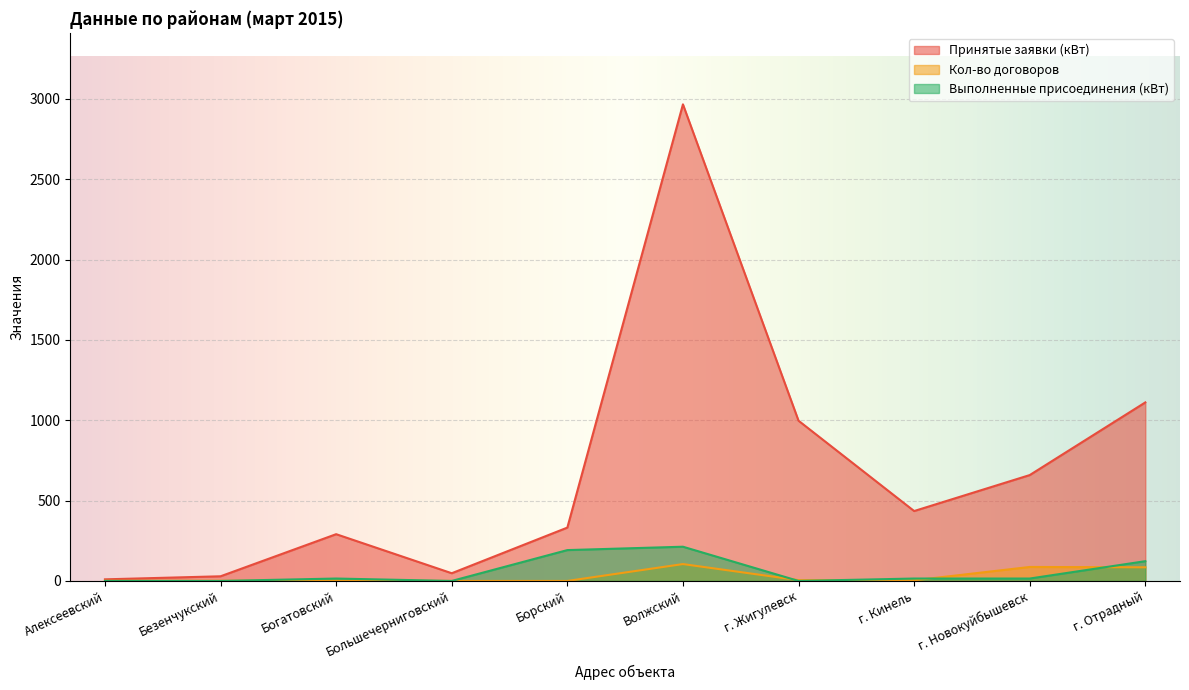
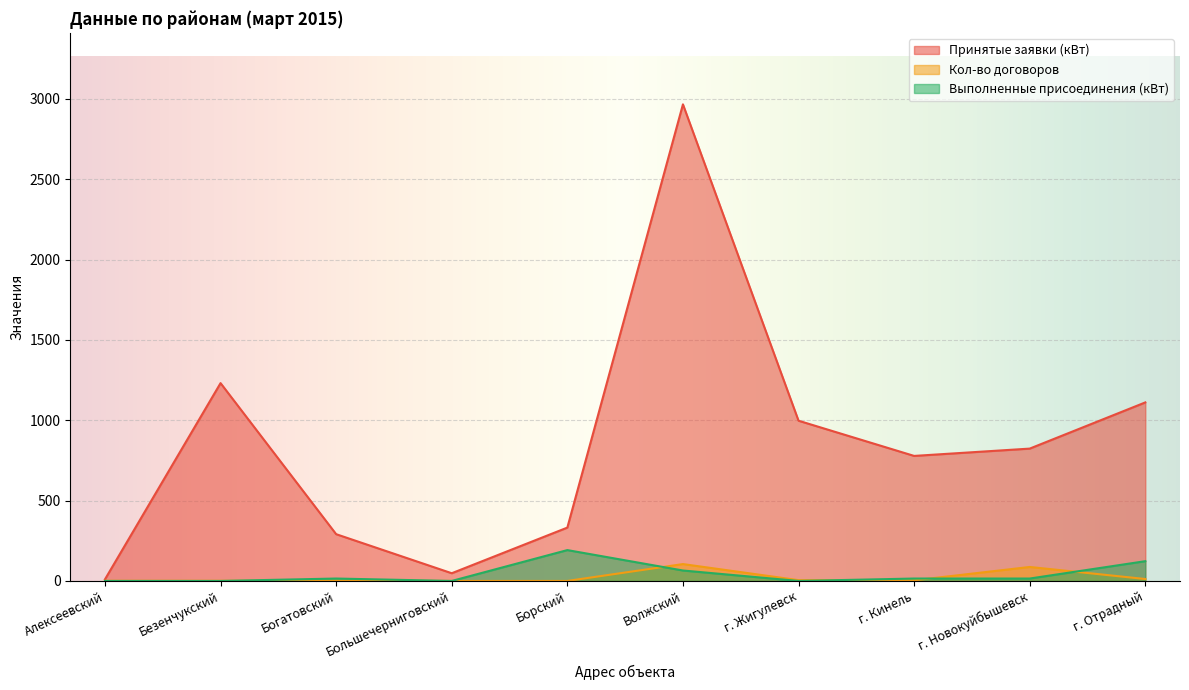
  {
    "Принятые заявки (кВт)": {
-     "Безенчукский": 30,
+     "Безенчукский": 1230,
      "Богатовский": 290,
      "Большечерниговский": 50,
      "Борский": 330,
      "Волжский": 2970,
      "г. Жигулевск": 1000,
-     "г. Кинель": 440,
-     "г. Новокуйбышевск": 660,
+     "г. Кинель": 780,
+     "г. Новокуйбышевск": 820,
      "г. Отрадный": 1110
    },
    "Кол-во договоров": {
      "Борский": 0,
      "Волжский": 110,
      "г. Новокуйбышевск": 90,
-     "г. Отрадный": 90
+     "г. Отрадный": 10
    },
    "Выполненные присоединения (кВт)": {
      "Борский": 190,
-     "Волжский": 210,
+     "Волжский": 70,
      "г. Новокуйбышевск": 20,
      "г. Отрадный": 120
    }
  }
